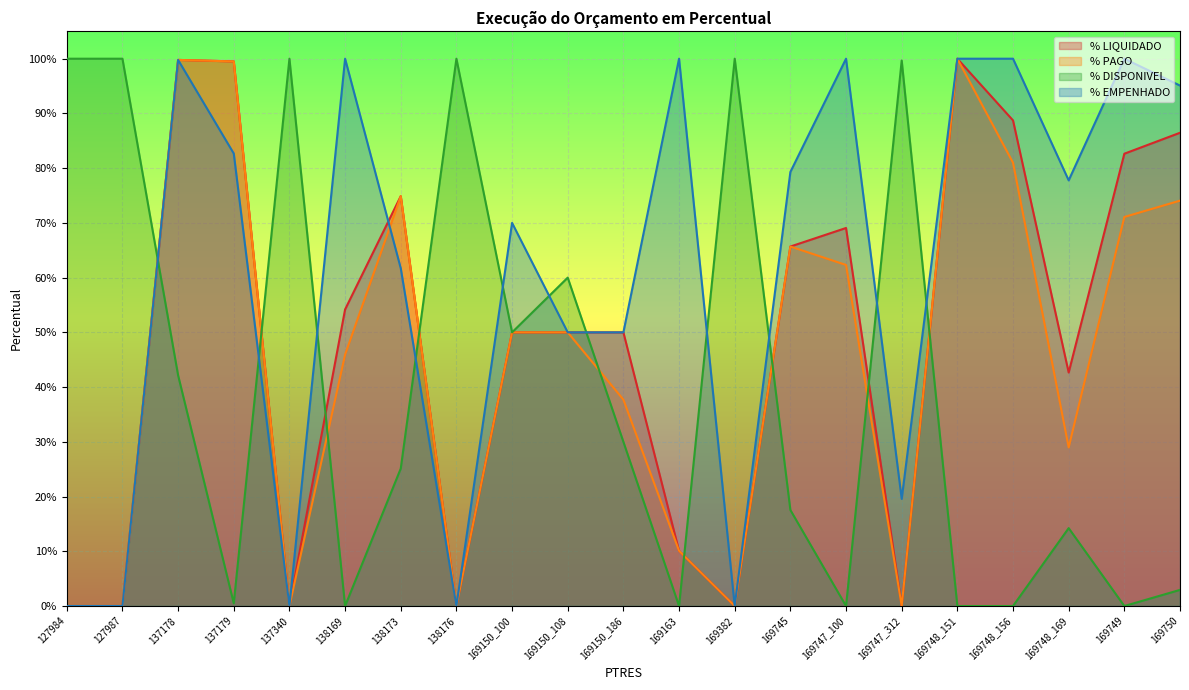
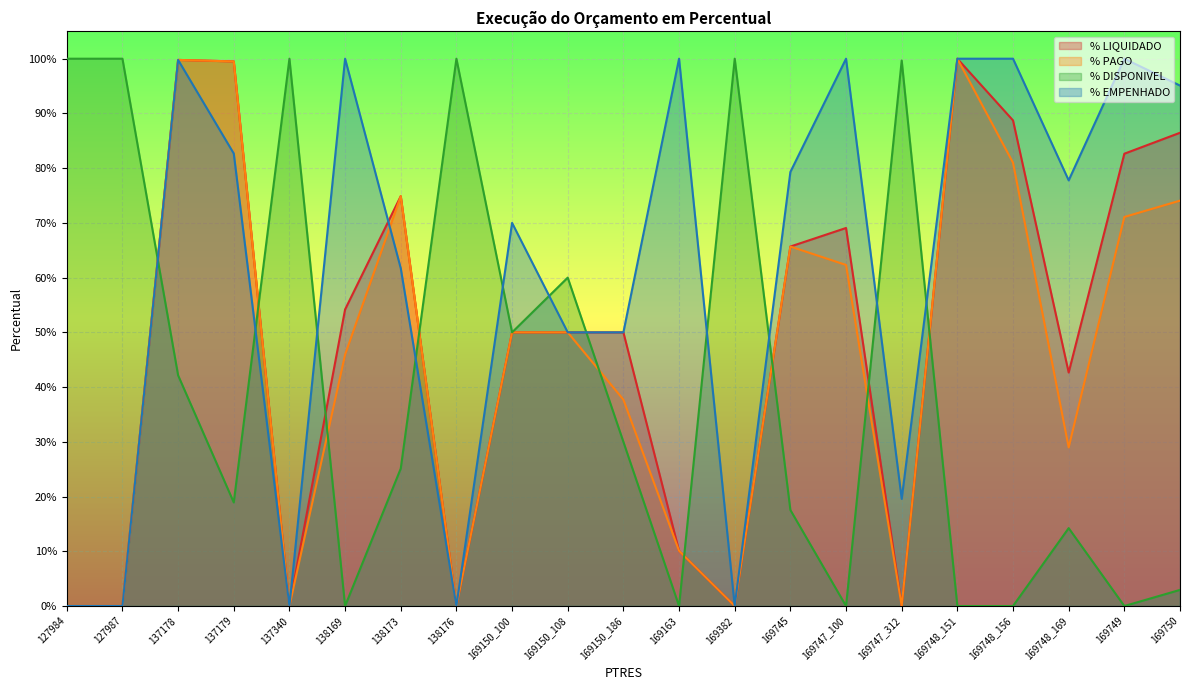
  {
    "% DISPONIVEL": {
      "127984": "100%",
      "127987": "100%",
      "137178": "42%",
-     "137179": "0%",
+     "137179": "19%",
      "137340": "100%",
      "138169": "0%",
      "138173": "25%",
      "138176": "100%",
      "169150_108": "60%",
      "169150_186": "30%",
      "169163": "0%",
      "169382": "100%",
      "169745": "18%",
      "169747_100": "0%",
      "169747_312": "100%",
      "169748_151": "0%",
      "169748_156": "0%",
      "169748_169": "14%",
      "169749": "0%",
      "169750": "3%"
    },
    "% EMPENHADO": {
      "137179": "83%",
      "138169": "100%",
      "138173": "62%",
      "169150_100": "70%",
      "169163": "100%",
      "169745": "79%",
      "169747_100": "100%",
      "169747_312": "20%",
      "169748_156": "100%",
      "169748_169": "78%",
      "169750": "95%"
    }
  }
